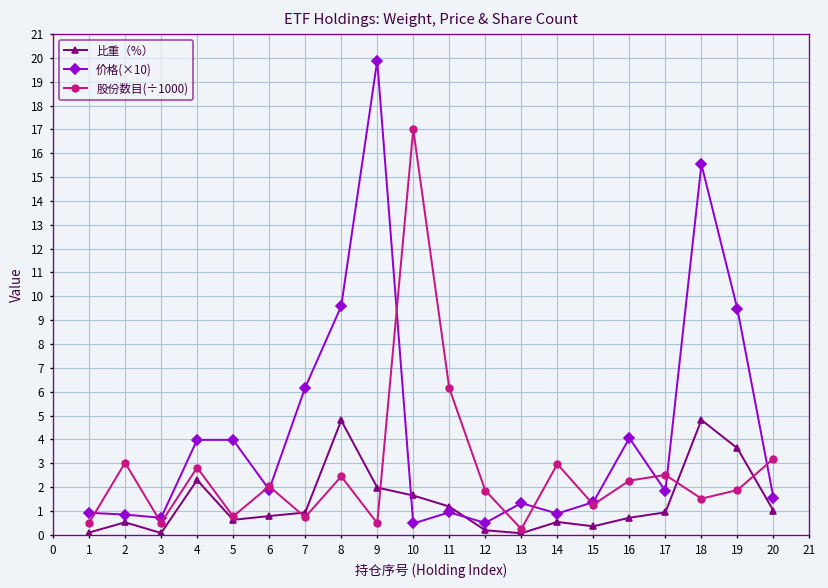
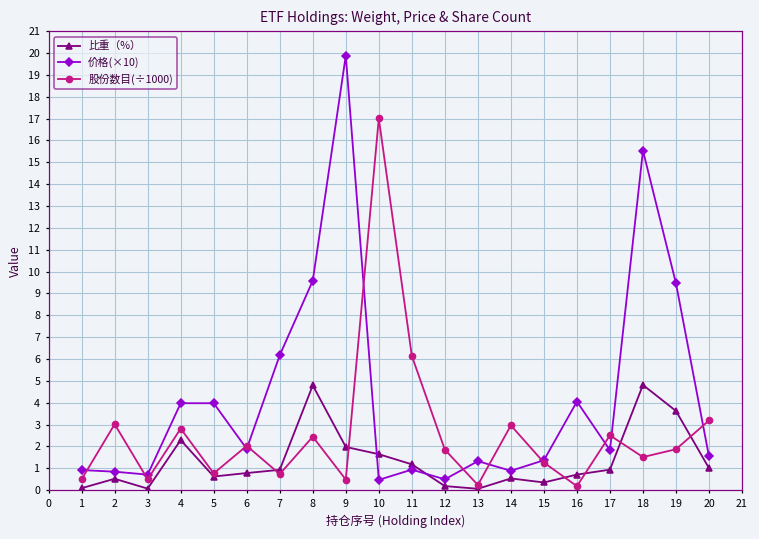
  {
    "比重（%）": {
      "1": 0.1,
      "2": 0.5,
      "3": 0.1,
      "4": 2.3,
      "5": 0.6,
      "6": 0.8,
      "7": 0.9,
      "8": 4.8,
      "9": 2.0,
      "10": 1.6,
      "11": 1.2,
      "12": 0.2,
      "13": 0.1,
      "14": 0.5,
      "15": 0.4,
      "16": 0.7,
      "17": 0.9,
      "18": 4.8,
      "19": 3.6,
      "20": 1.0
    },
    "价格(×10)": {
      "1": 0.9,
      "2": 0.8,
      "3": 0.7,
      "4": 4.0,
      "5": 4.0,
      "6": 1.9,
      "7": 6.2,
      "8": 9.6,
      "9": 19.9,
      "10": 0.5,
      "11": 0.9,
      "12": 0.5,
      "13": 1.3,
      "14": 0.9,
      "16": 4.1,
      "17": 1.8,
      "18": 15.5,
      "19": 9.5,
      "20": 1.5
    },
    "股份数目(÷1000)": {
      "1": 0.5,
      "2": 3.0,
      "3": 0.5,
      "4": 2.8,
      "5": 0.8,
      "6": 2.0,
      "7": 0.7,
      "8": 2.4,
      "9": 0.5,
      "10": 17.0,
      "11": 6.1,
      "12": 1.9,
      "13": 0.2,
      "14": 3.0,
-     "16": 2.3,
+     "16": 0.2,
      "17": 2.5,
      "18": 1.5,
      "19": 1.9,
      "20": 3.2
    }
  }
